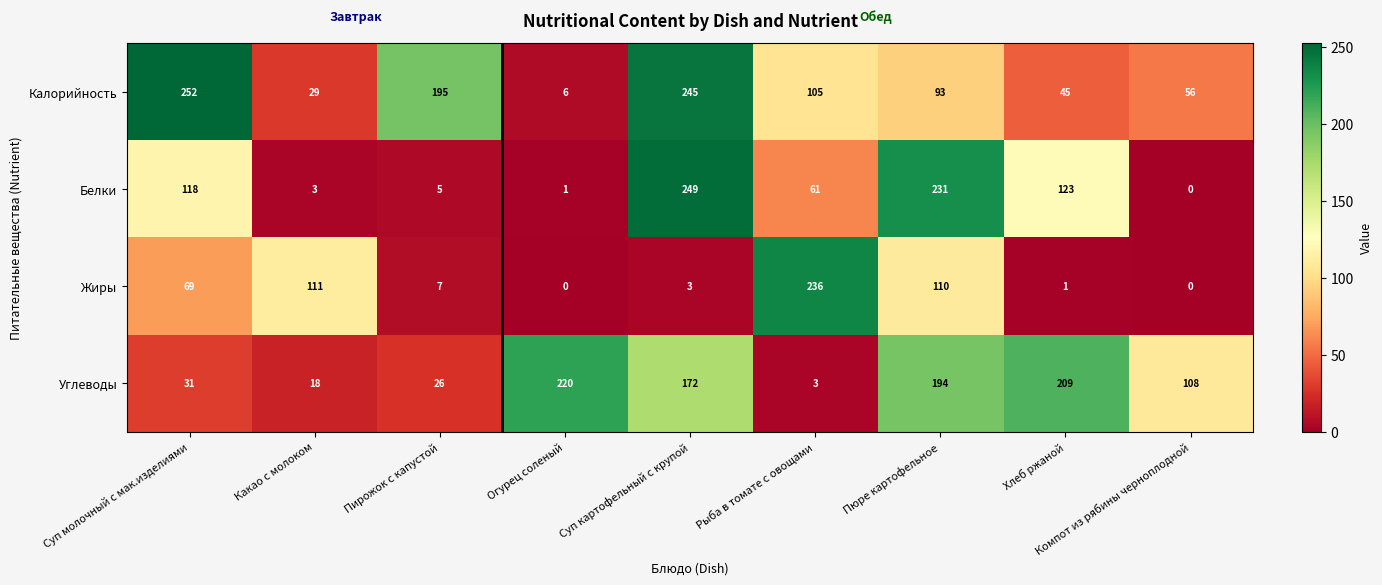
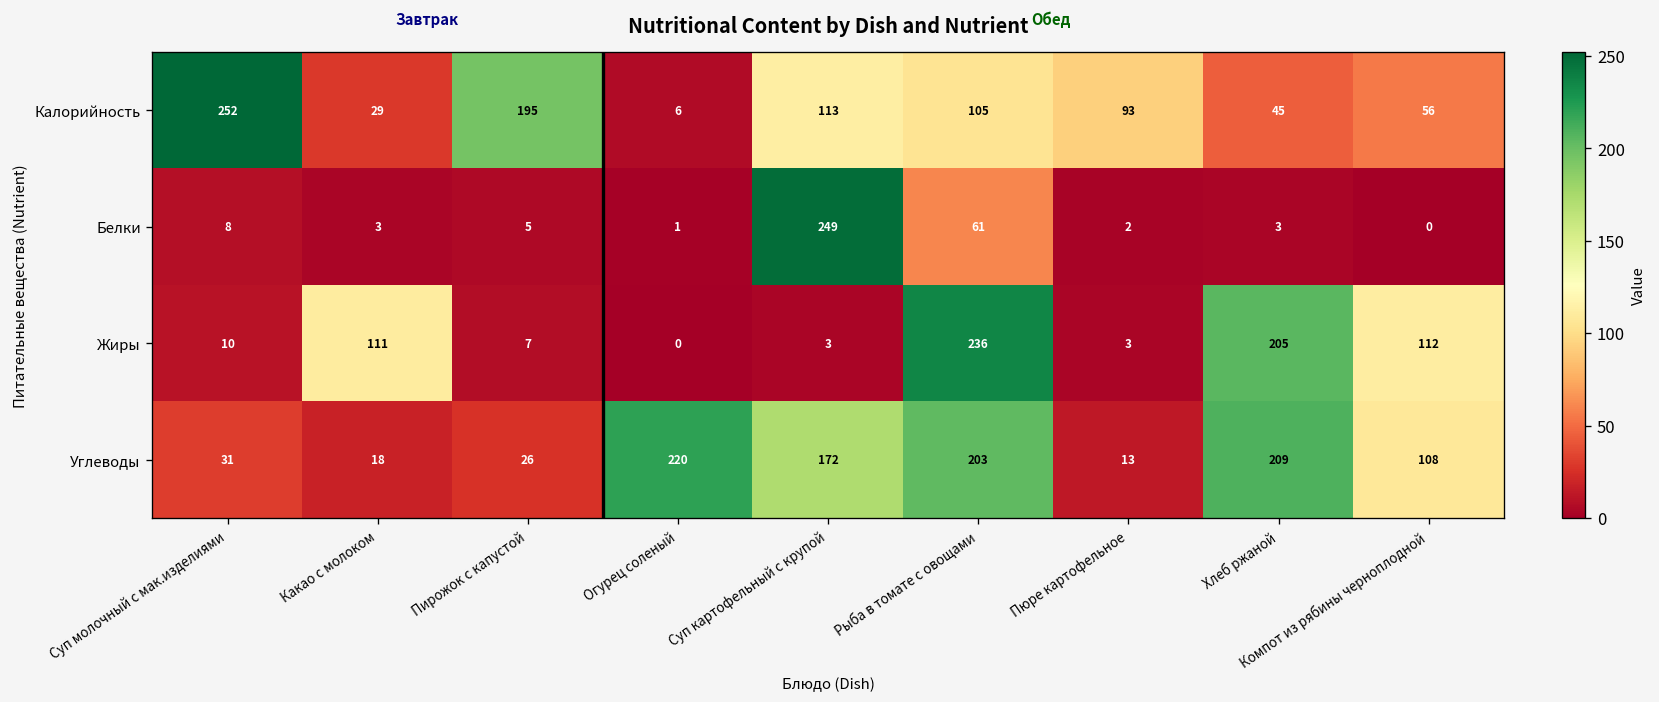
  {
    "Калорийность": {
      "Суп молочный с мак.изделиями": 252,
      "Какао с молоком": 29,
      "Пирожок с капустой": 195,
      "Огурец соленый": 6,
-     "Суп картофельный с крупой": 245,
+     "Суп картофельный с крупой": 113,
      "Рыба в томате с овощами": 105,
      "Пюре картофельное": 93,
      "Хлеб ржаной": 45,
      "Компот из рябины черноплодной": 56
    },
    "Белки": {
-     "Суп молочный с мак.изделиями": 118,
+     "Суп молочный с мак.изделиями": 8,
      "Какао с молоком": 3,
      "Пирожок с капустой": 5,
      "Огурец соленый": 1,
      "Суп картофельный с крупой": 249,
      "Рыба в томате с овощами": 61,
-     "Пюре картофельное": 231,
-     "Хлеб ржаной": 123,
+     "Пюре картофельное": 2,
+     "Хлеб ржаной": 3,
      "Компот из рябины черноплодной": 0
    },
    "Жиры": {
-     "Суп молочный с мак.изделиями": 69,
+     "Суп молочный с мак.изделиями": 10,
      "Какао с молоком": 111,
      "Пирожок с капустой": 7,
      "Огурец соленый": 0,
      "Суп картофельный с крупой": 3,
      "Рыба в томате с овощами": 236,
-     "Пюре картофельное": 110,
-     "Хлеб ржаной": 1,
-     "Компот из рябины черноплодной": 0
+     "Пюре картофельное": 3,
+     "Хлеб ржаной": 205,
+     "Компот из рябины черноплодной": 112
    },
    "Углеводы": {
      "Суп молочный с мак.изделиями": 31,
      "Какао с молоком": 18,
      "Пирожок с капустой": 26,
      "Огурец соленый": 220,
      "Суп картофельный с крупой": 172,
-     "Рыба в томате с овощами": 3,
-     "Пюре картофельное": 194,
+     "Рыба в томате с овощами": 203,
+     "Пюре картофельное": 13,
      "Хлеб ржаной": 209,
      "Компот из рябины черноплодной": 108
    }
  }
